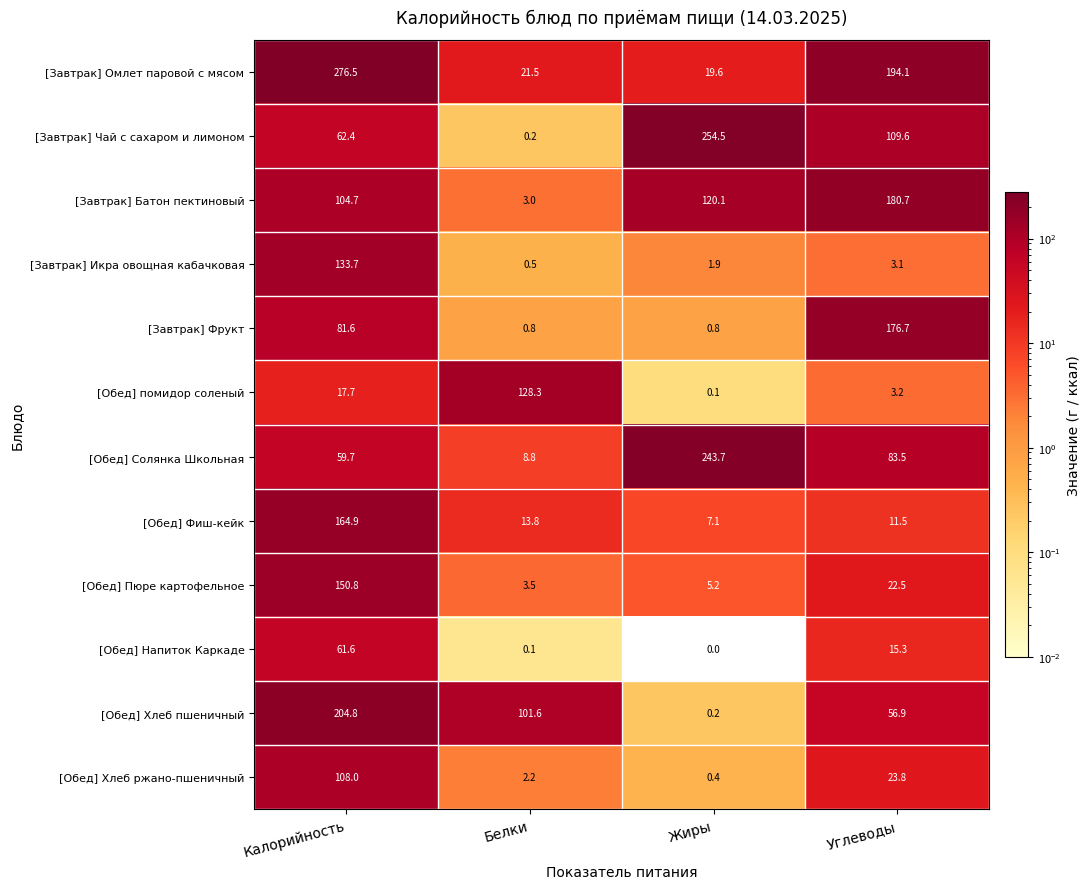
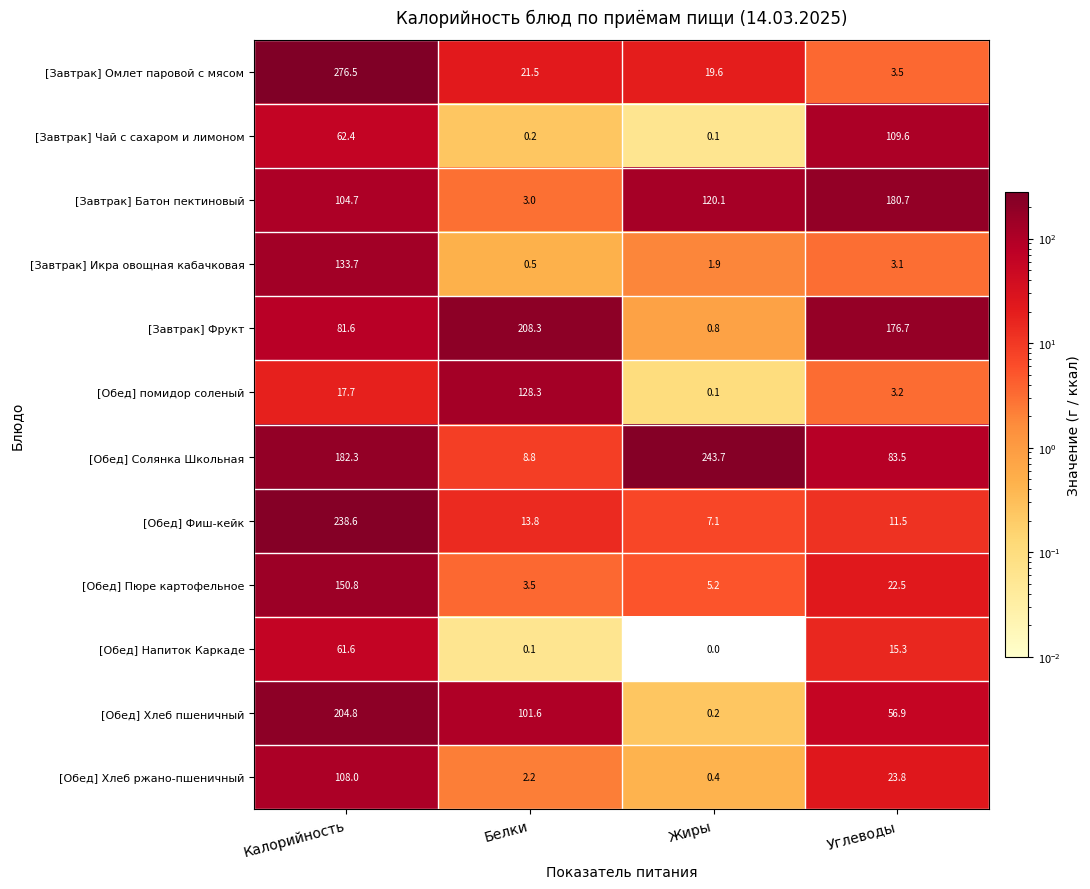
  {
    "[Завтрак] Омлет паровой с мясом": {
      "Калорийность": 276.5,
      "Белки": 21.5,
      "Жиры": 19.6,
-     "Углеводы": 194.1
+     "Углеводы": 3.5
    },
    "[Завтрак] Чай с сахаром и лимоном": {
      "Калорийность": 62.4,
      "Белки": 0.2,
-     "Жиры": 254.5,
+     "Жиры": 0.1,
      "Углеводы": 109.6
    },
    "[Завтрак] Батон пектиновый": {
      "Калорийность": 104.7,
      "Белки": 3.0,
      "Жиры": 120.1,
      "Углеводы": 180.7
    },
    "[Завтрак] Икра овощная кабачковая": {
      "Калорийность": 133.7,
      "Белки": 0.5,
      "Жиры": 1.9,
      "Углеводы": 3.1
    },
    "[Завтрак] Фрукт": {
      "Калорийность": 81.6,
-     "Белки": 0.8,
+     "Белки": 208.3,
      "Жиры": 0.8,
      "Углеводы": 176.7
    },
    "[Обед] помидор соленый": {
      "Калорийность": 17.7,
      "Белки": 128.3,
      "Жиры": 0.1,
      "Углеводы": 3.2
    },
    "[Обед] Солянка Школьная": {
-     "Калорийность": 59.7,
+     "Калорийность": 182.3,
      "Белки": 8.8,
      "Жиры": 243.7,
      "Углеводы": 83.5
    },
    "[Обед] Фиш-кейк": {
-     "Калорийность": 164.9,
+     "Калорийность": 238.6,
      "Белки": 13.8,
      "Жиры": 7.1,
      "Углеводы": 11.5
    },
    "[Обед] Пюре картофельное": {
      "Калорийность": 150.8,
      "Белки": 3.5,
      "Жиры": 5.2,
      "Углеводы": 22.5
    },
    "[Обед] Напиток Каркаде": {
      "Калорийность": 61.6,
      "Белки": 0.1,
      "Жиры": 0.0,
      "Углеводы": 15.3
    },
    "[Обед] Хлеб пшеничный": {
      "Калорийность": 204.8,
      "Белки": 101.6,
      "Жиры": 0.2,
      "Углеводы": 56.9
    },
    "[Обед] Хлеб ржано-пшеничный": {
      "Калорийность": 108.0,
      "Белки": 2.2,
      "Жиры": 0.4,
      "Углеводы": 23.8
    }
  }
